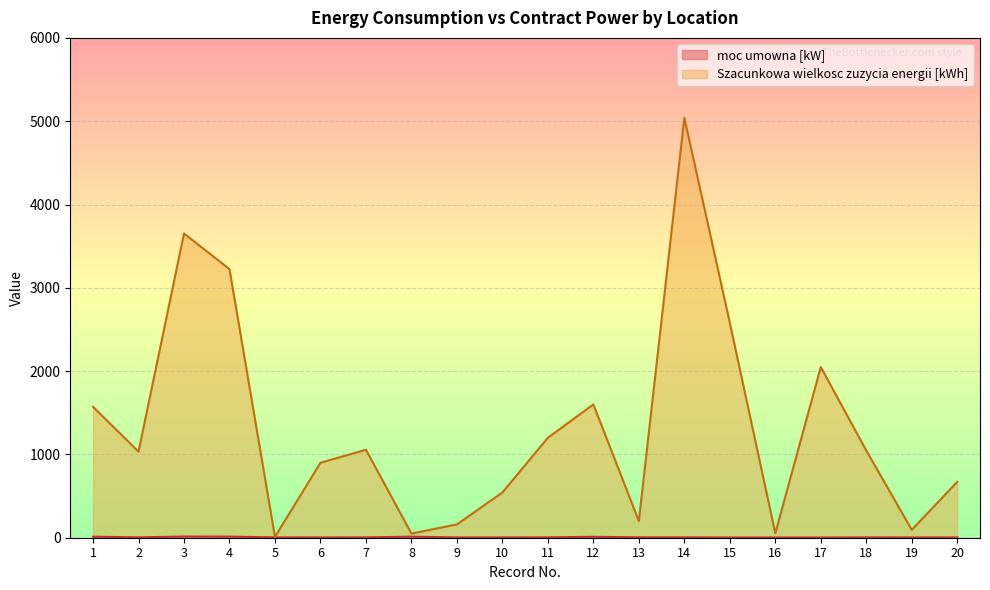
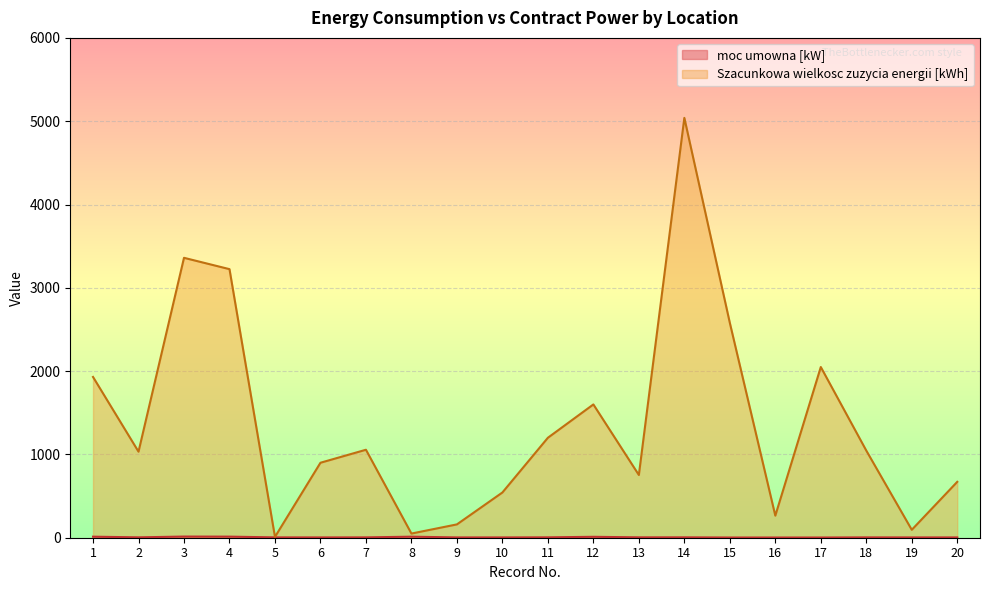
  {
    "moc umowna [kW]": {
      "1": 0,
      "2": 0,
      "3": 0,
      "4": 0,
      "6": 0,
      "7": 0,
      "8": 0,
      "9": 0,
      "10": 0,
      "11": 0,
      "12": 0,
      "13": 0,
      "14": 0,
      "15": 0,
      "16": 0,
      "17": 0,
      "18": 0,
      "19": 0,
      "20": 0
    },
    "Szacunkowa wielkosc zuzycia energii [kWh]": {
-     "1": 1600,
+     "1": 1900,
      "2": 1000,
-     "3": 3700,
+     "3": 3400,
      "4": 3200,
      "6": 900,
      "7": 1100,
      "8": 100,
      "9": 200,
      "10": 500,
      "11": 1200,
      "12": 1600,
-     "13": 200,
+     "13": 800,
      "14": 5000,
      "15": 2600,
-     "16": 100,
+     "16": 300,
      "17": 2000,
      "18": 1000,
      "19": 100,
      "20": 700
    }
  }
